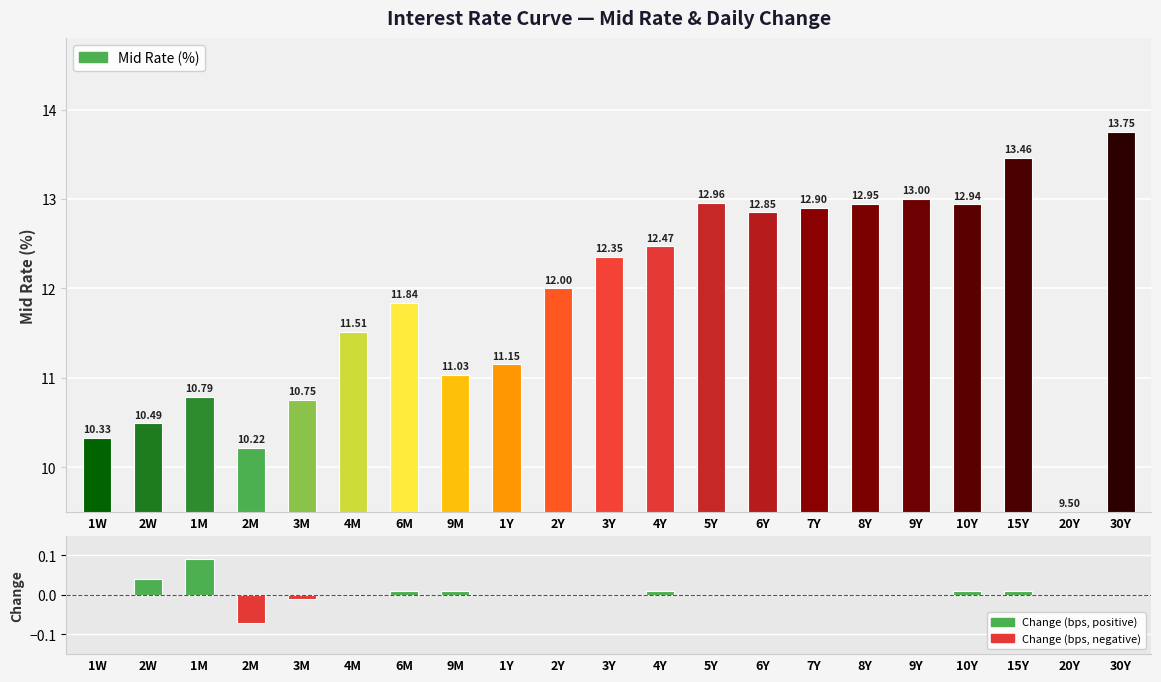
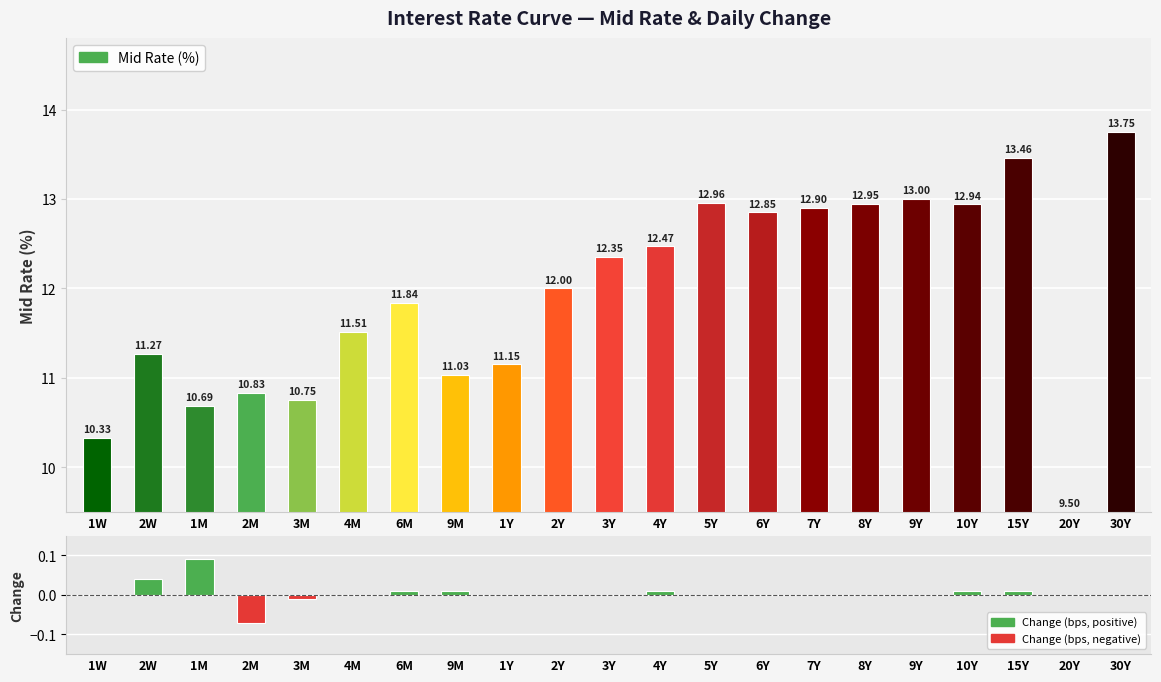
  {
    "Interest Rate Curve — Mid Rate & Daily Change": {
      "1W": 10.33,
-     "2W": 10.49,
-     "1M": 10.79,
-     "2M": 10.22,
+     "2W": 11.27,
+     "1M": 10.69,
+     "2M": 10.83,
      "3M": 10.75,
      "4M": 11.51,
      "6M": 11.84,
      "9M": 11.03,
      "1Y": 11.15,
      "2Y": 12.00,
      "3Y": 12.35,
      "4Y": 12.47,
      "5Y": 12.96,
      "6Y": 12.85,
      "7Y": 12.90,
      "8Y": 12.95,
      "9Y": 13.00,
      "10Y": 12.94,
      "15Y": 13.46,
      "20Y": 9.50,
      "30Y": 13.75
    }
  }
